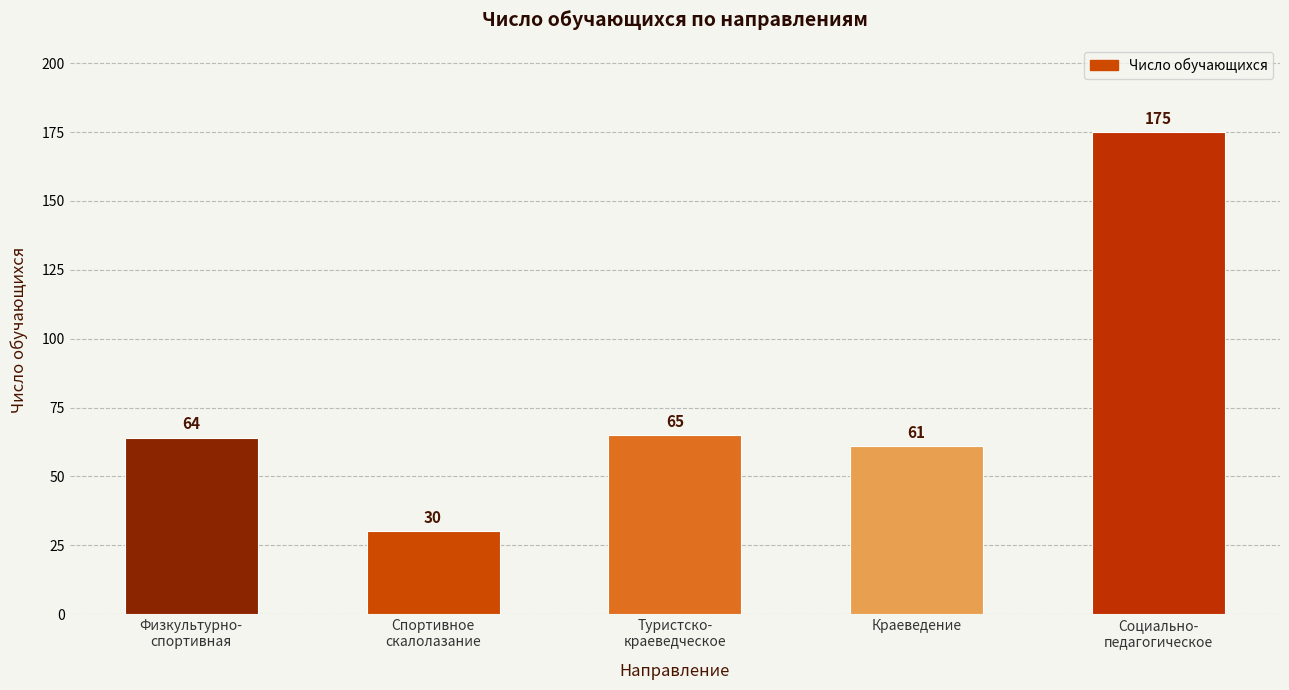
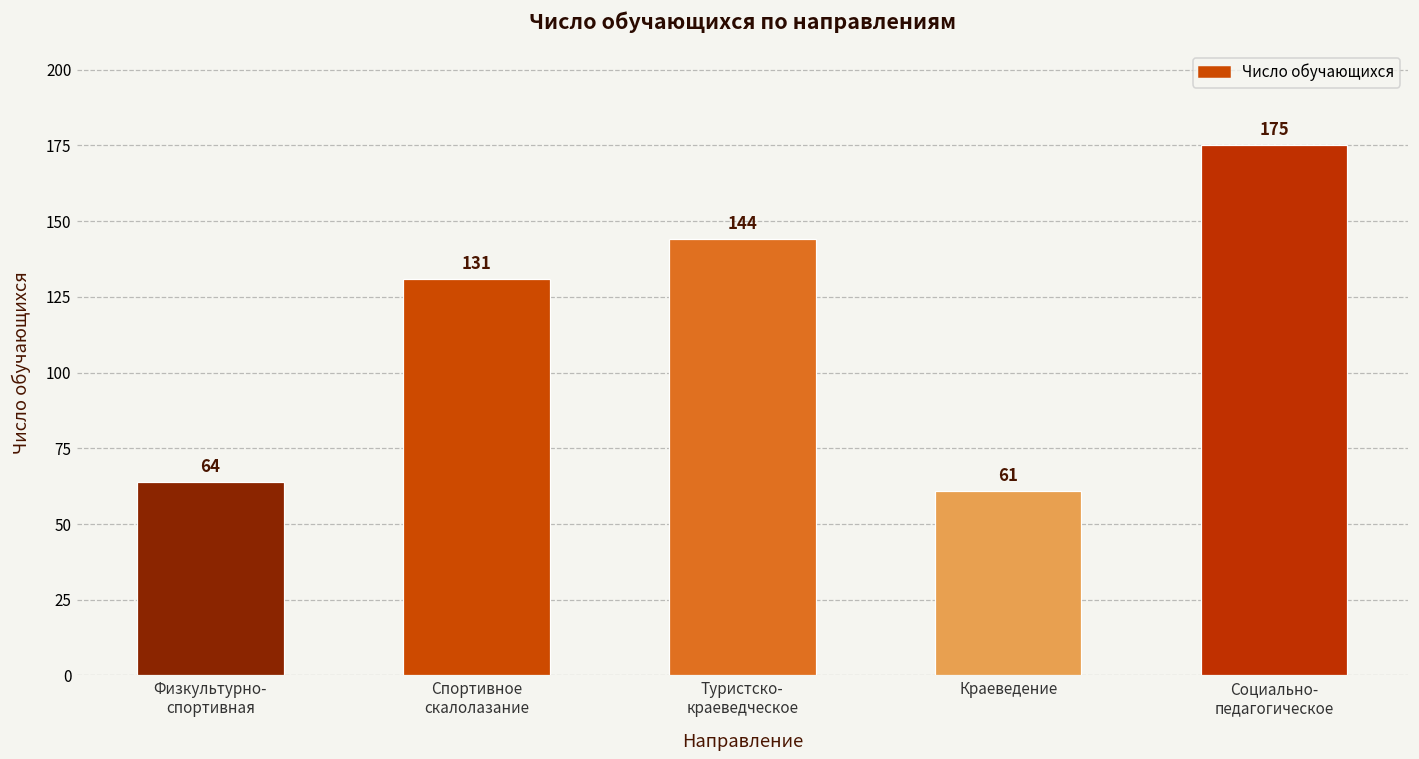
  {
    "Физкультурно- спортивная": 64,
-   "Спортивное скалолазание": 30,
-   "Туристско- краеведческое": 65,
+   "Спортивное скалолазание": 131,
+   "Туристско- краеведческое": 144,
    "Краеведение": 61,
    "Социально- педагогическое": 175
  }
